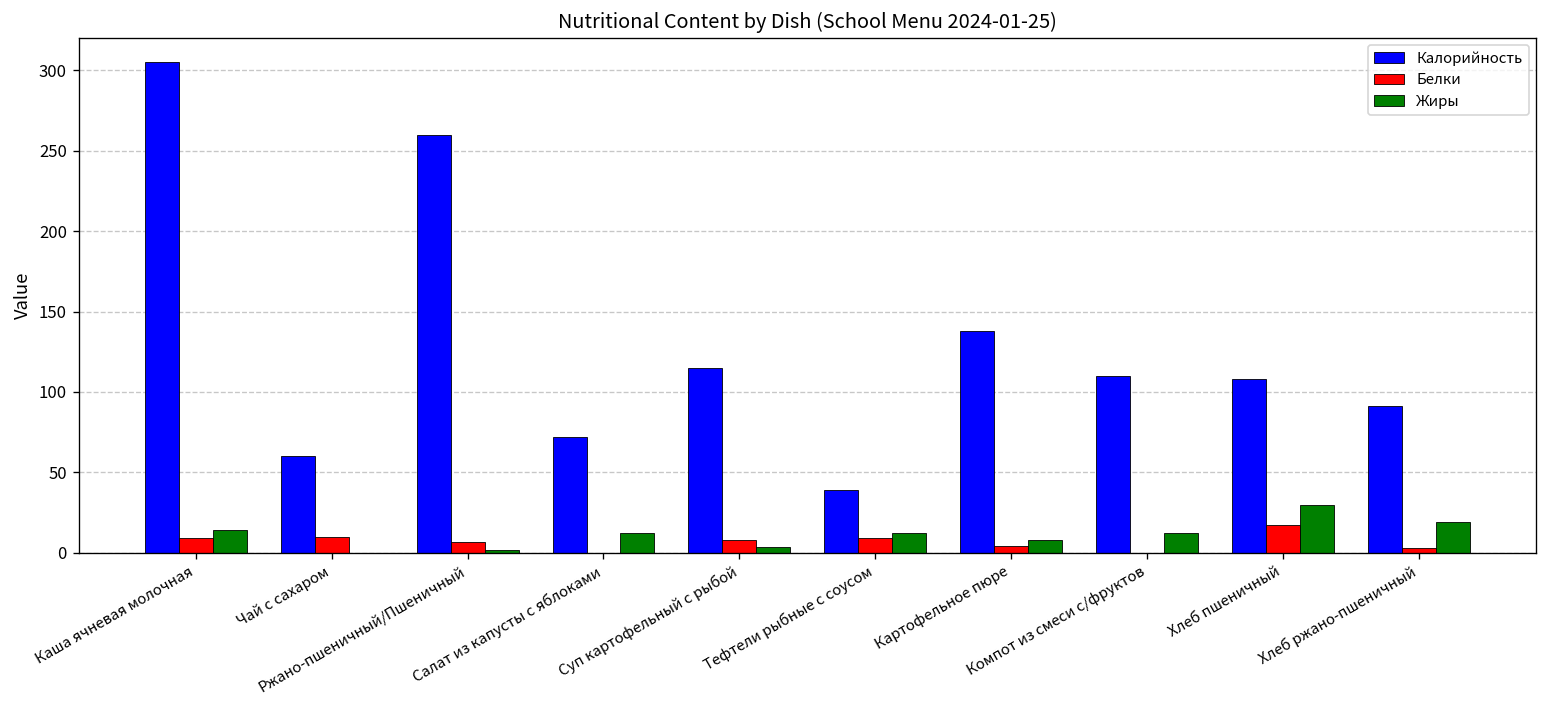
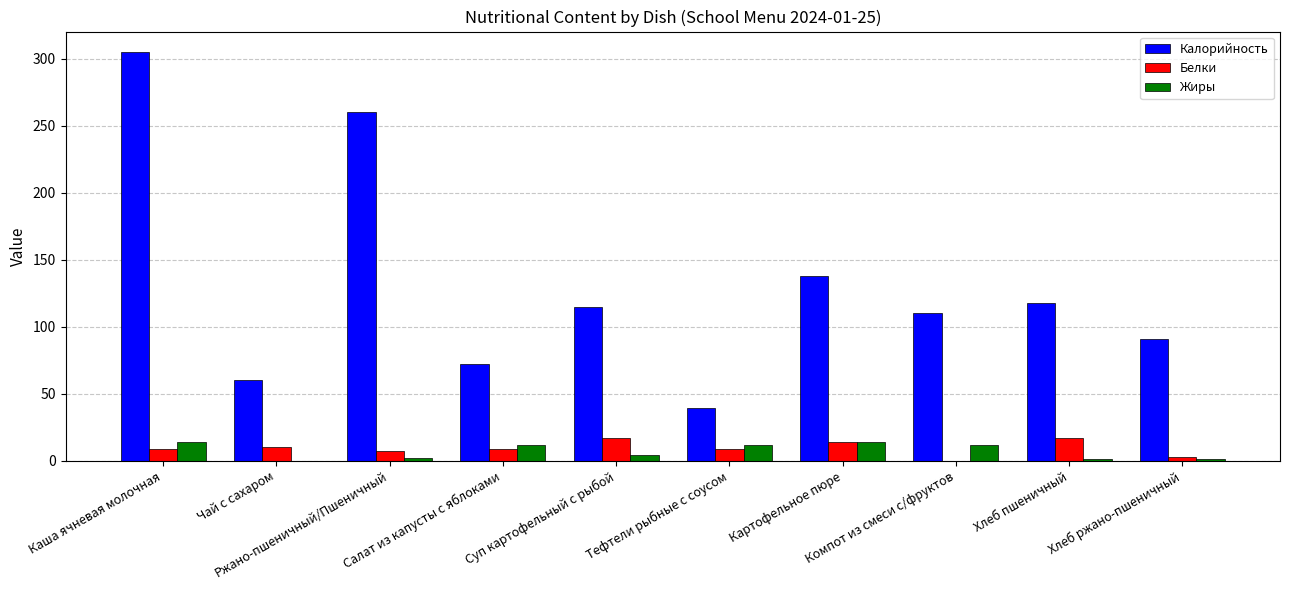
  {
    "Калорийность": {
      "Каша ячневая молочная": 305,
      "Чай с сахаром": 60,
      "Ржано-пшеничный/Пшеничный": 260,
      "Салат из капусты с яблоками": 72,
      "Суп картофельный с рыбой": 115,
      "Тефтели рыбные с соусом": 39,
      "Картофельное пюре": 138,
      "Компот из смеси с/фруктов": 110,
-     "Хлеб пшеничный": 108,
+     "Хлеб пшеничный": 118,
      "Хлеб ржано-пшеничный": 91
    },
    "Белки": {
      "Каша ячневая молочная": 9,
      "Чай с сахаром": 10,
      "Ржано-пшеничный/Пшеничный": 7,
-     "Салат из капусты с яблоками": 0,
-     "Суп картофельный с рыбой": 8,
+     "Салат из капусты с яблоками": 9,
+     "Суп картофельный с рыбой": 17,
      "Тефтели рыбные с соусом": 9,
-     "Картофельное пюре": 4,
+     "Картофельное пюре": 14,
      "Компот из смеси с/фруктов": 0,
      "Хлеб пшеничный": 17,
      "Хлеб ржано-пшеничный": 3
    },
    "Жиры": {
      "Каша ячневая молочная": 14,
      "Чай с сахаром": 0,
      "Ржано-пшеничный/Пшеничный": 2,
      "Салат из капусты с яблоками": 12,
      "Суп картофельный с рыбой": 4,
      "Тефтели рыбные с соусом": 12,
-     "Картофельное пюре": 8,
+     "Картофельное пюре": 14,
      "Компот из смеси с/фруктов": 12,
-     "Хлеб пшеничный": 30,
-     "Хлеб ржано-пшеничный": 19
+     "Хлеб пшеничный": 1,
+     "Хлеб ржано-пшеничный": 1
    }
  }
